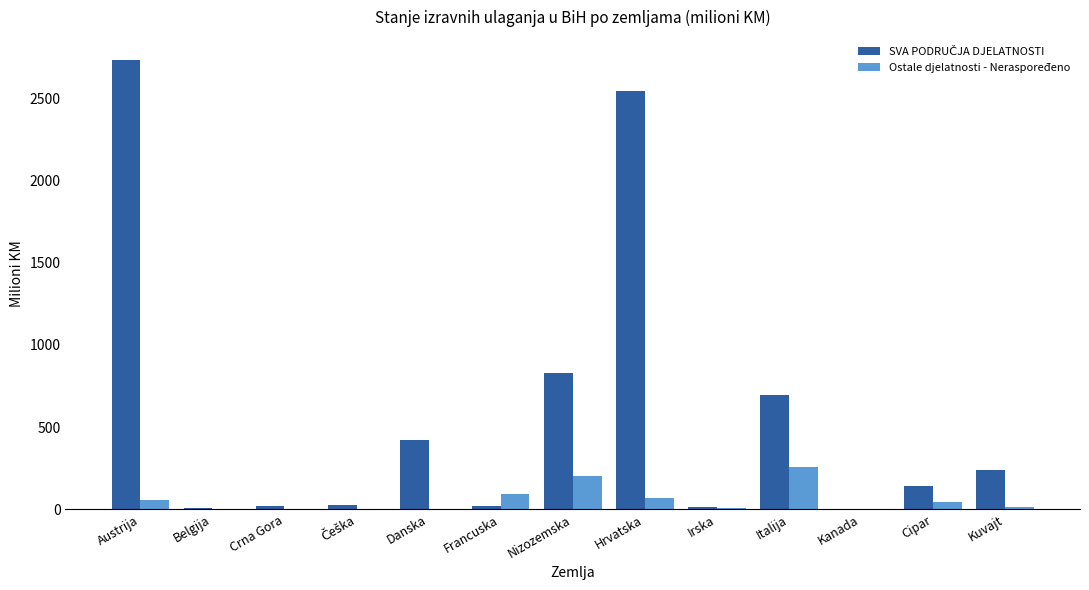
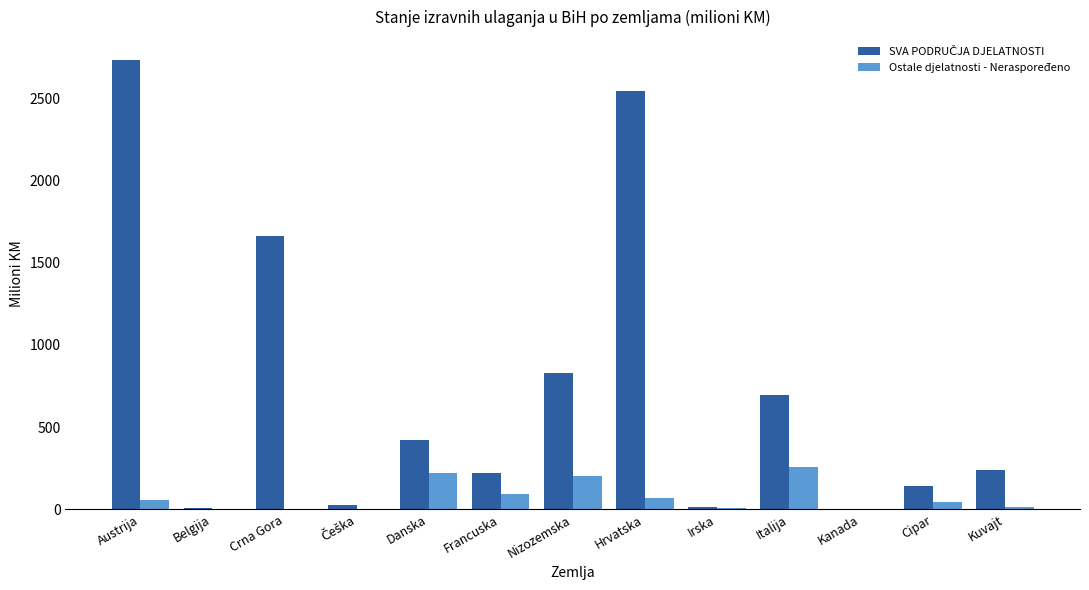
  {
    "SVA PODRUČJA DJELATNOSTI": {
      "Austrija": 2730,
-     "Crna Gora": 20,
+     "Crna Gora": 1660,
      "Češka": 30,
      "Danska": 420,
-     "Francuska": 20,
+     "Francuska": 220,
      "Nizozemska": 830,
      "Hrvatska": 2540,
      "Italija": 700,
      "Cipar": 140,
      "Kuvajt": 240
    },
    "Ostale djelatnosti - Neraspoređeno": {
      "Austrija": 60,
-     "Danska": 10,
+     "Danska": 220,
      "Francuska": 90,
      "Nizozemska": 200,
      "Hrvatska": 70,
      "Italija": 250,
      "Cipar": 50
    }
  }
